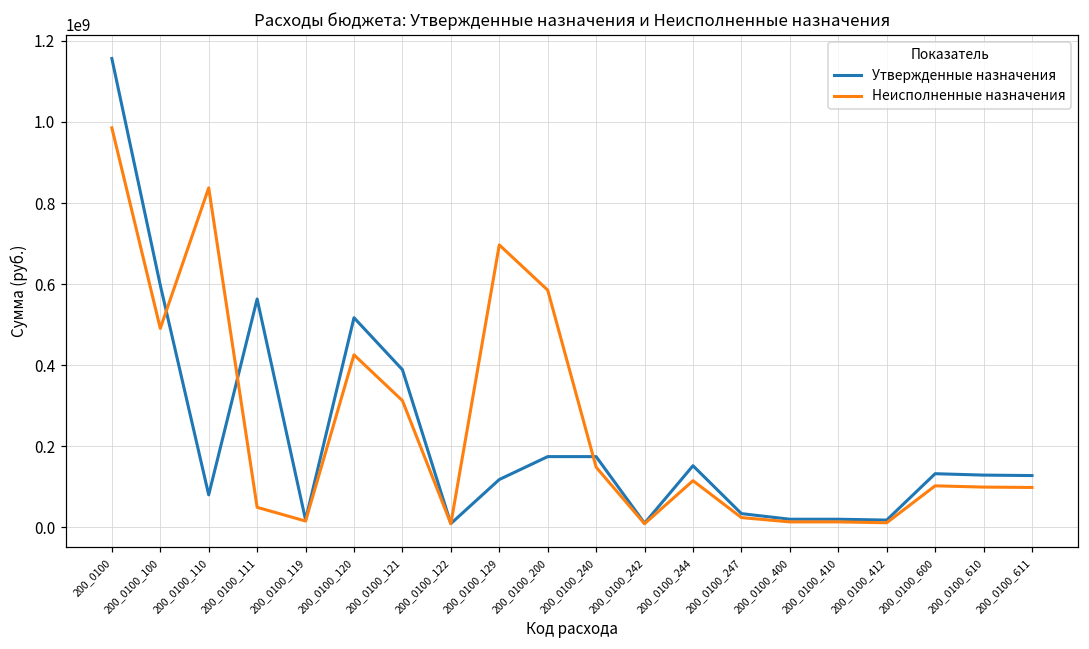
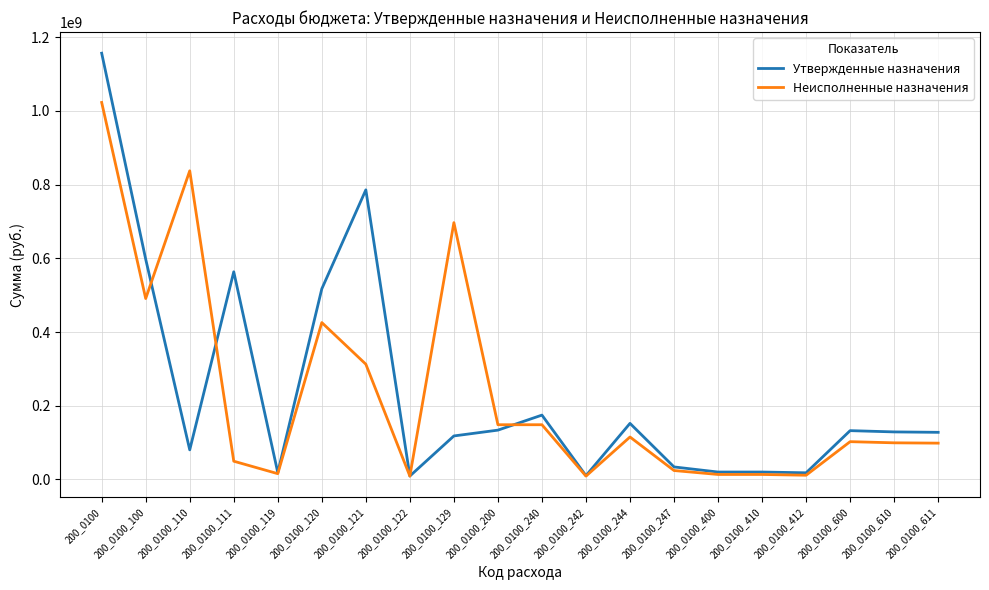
  {
    "Утвержденные назначения": {
      "200_0100": 1160000000,
      "200_0100_100": 600000000,
      "200_0100_110": 80000000,
      "200_0100_111": 560000000,
      "200_0100_120": 520000000,
-     "200_0100_121": 390000000,
+     "200_0100_121": 790000000,
      "200_0100_129": 120000000,
-     "200_0100_200": 170000000,
+     "200_0100_200": 130000000,
      "200_0100_240": 170000000,
      "200_0100_244": 150000000,
      "200_0100_247": 30000000,
      "200_0100_600": 130000000,
      "200_0100_610": 130000000,
      "200_0100_611": 130000000
    },
    "Неисполненные назначения": {
-     "200_0100": 990000000,
+     "200_0100": 1020000000,
      "200_0100_100": 490000000,
      "200_0100_110": 840000000,
      "200_0100_111": 50000000,
      "200_0100_120": 430000000,
      "200_0100_121": 310000000,
      "200_0100_129": 700000000,
-     "200_0100_200": 590000000,
+     "200_0100_200": 150000000,
      "200_0100_240": 150000000,
      "200_0100_244": 120000000,
      "200_0100_247": 20000000,
      "200_0100_600": 100000000,
      "200_0100_610": 100000000,
      "200_0100_611": 100000000
    }
  }
